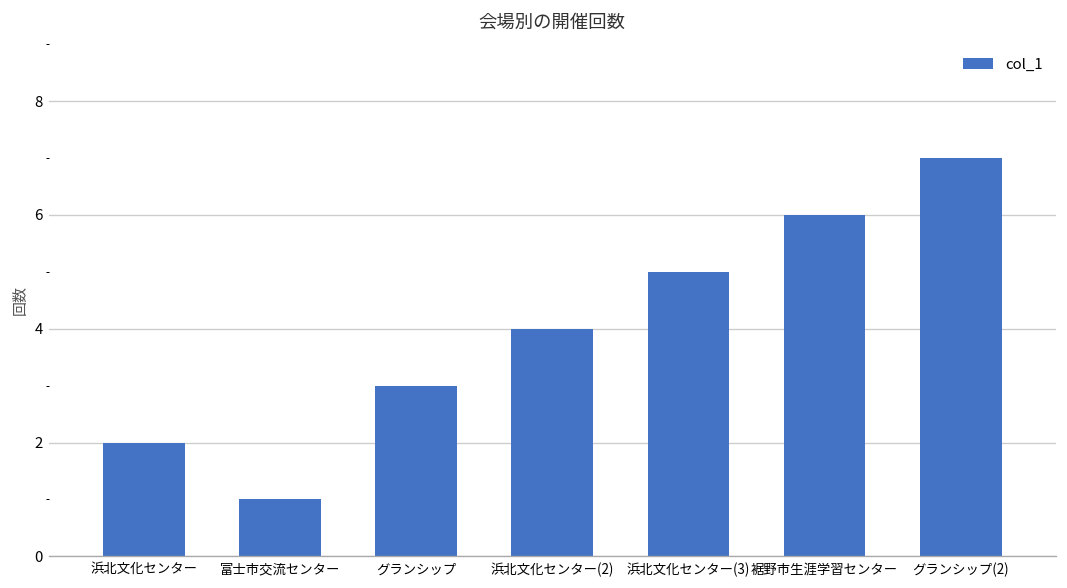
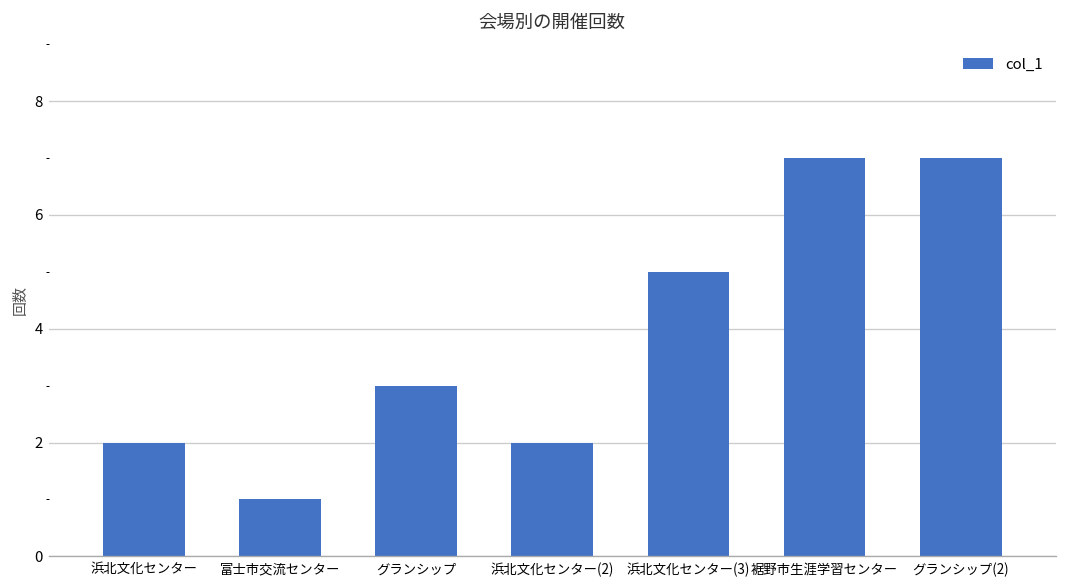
  {
    "浜北文化センター": 2,
    "富士市交流センター": 1,
    "グランシップ": 3,
-   "浜北文化センター(2)": 4,
+   "浜北文化センター(2)": 2,
    "浜北文化センター(3)": 5,
-   "裾野市生涯学習センター": 6,
+   "裾野市生涯学習センター": 7,
    "グランシップ(2)": 7
  }
